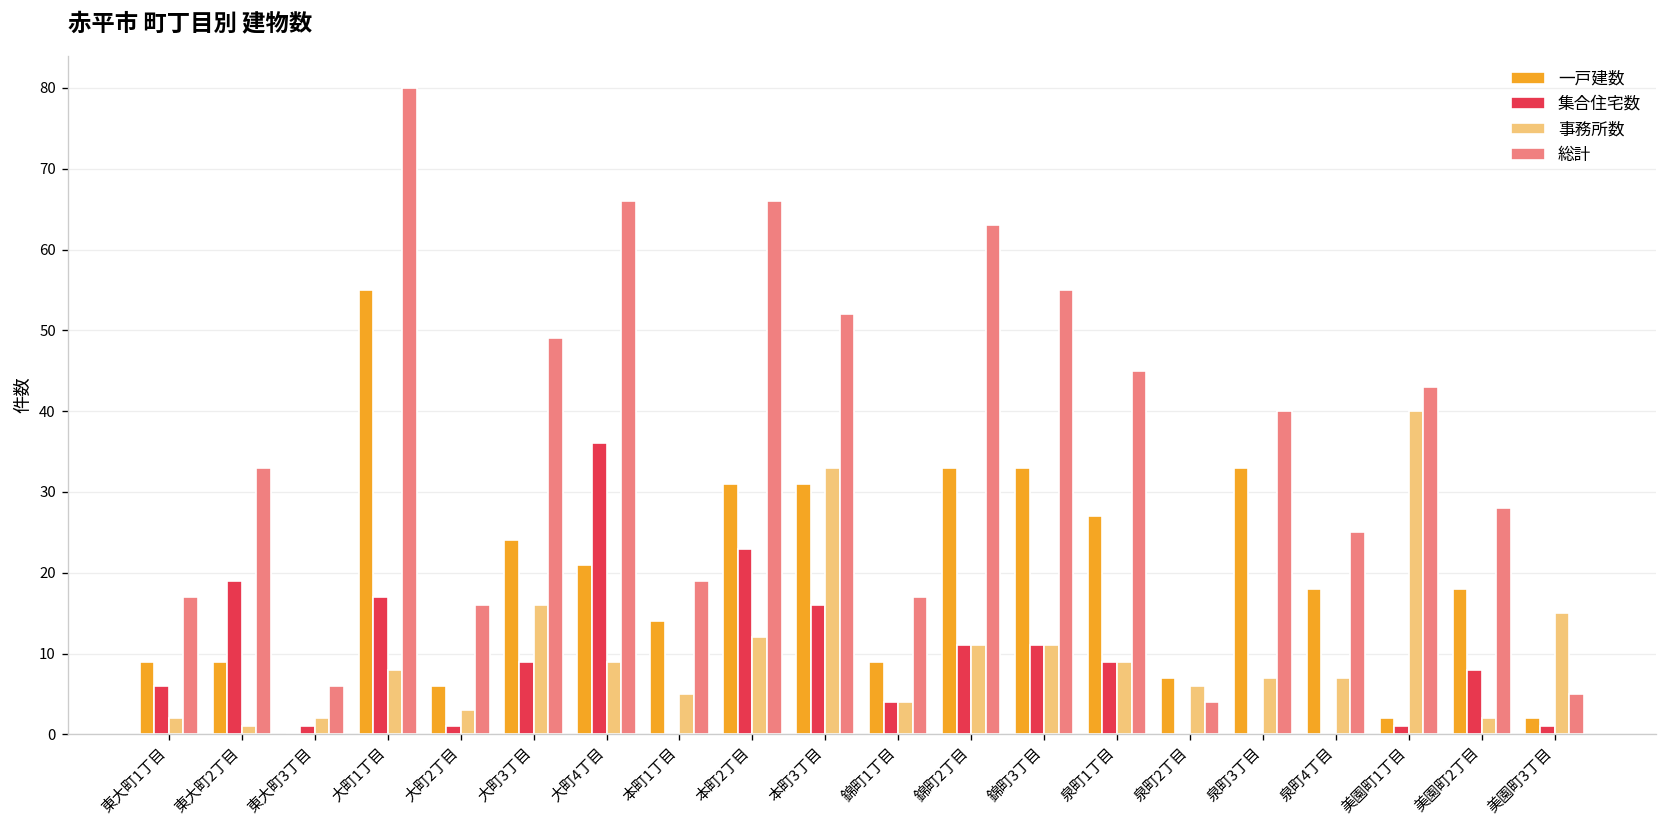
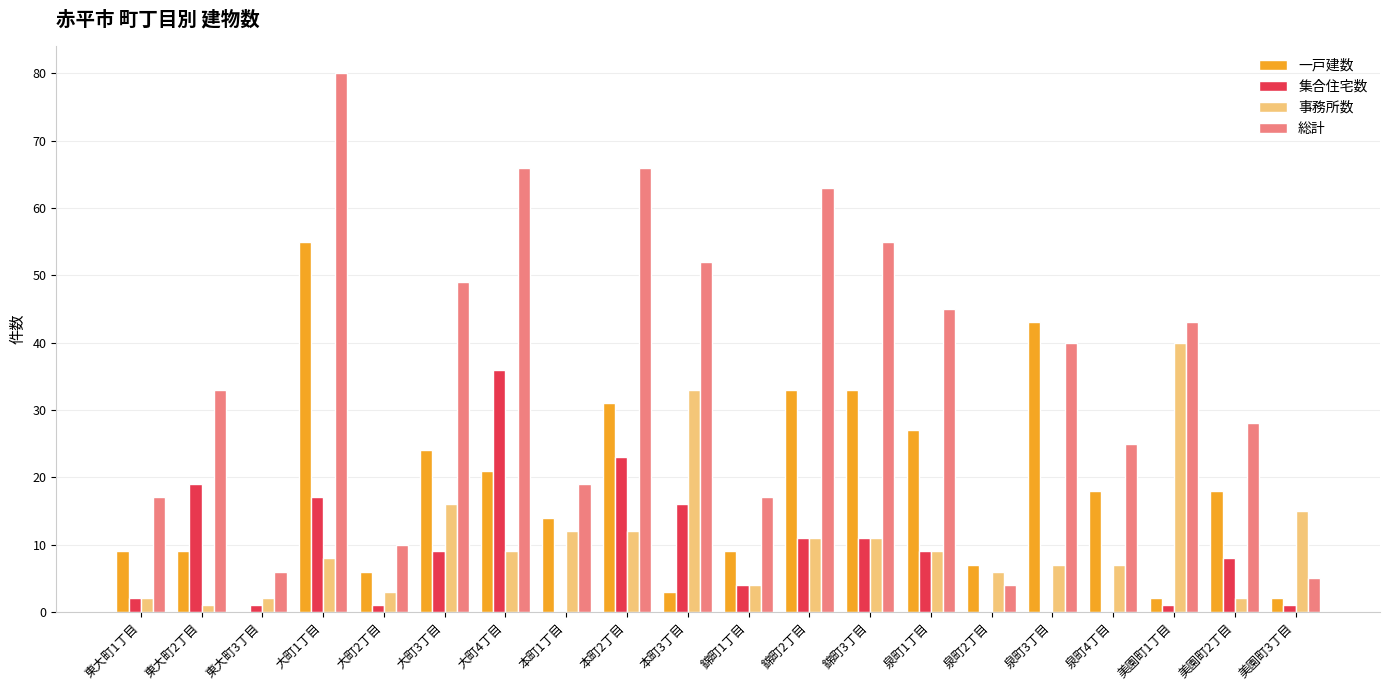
  {
    "一戸建数": {
      "東大町1丁目": 9,
      "東大町2丁目": 9,
      "東大町3丁目": 0,
      "大町1丁目": 55,
      "大町2丁目": 6,
      "大町3丁目": 24,
      "大町4丁目": 21,
      "本町1丁目": 14,
      "本町2丁目": 31,
-     "本町3丁目": 31,
+     "本町3丁目": 3,
      "錦町1丁目": 9,
      "錦町2丁目": 33,
      "錦町3丁目": 33,
      "泉町1丁目": 27,
      "泉町2丁目": 7,
-     "泉町3丁目": 33,
+     "泉町3丁目": 43,
      "泉町4丁目": 18,
      "美園町1丁目": 2,
      "美園町2丁目": 18,
      "美園町3丁目": 2
    },
    "集合住宅数": {
-     "東大町1丁目": 6,
+     "東大町1丁目": 2,
      "東大町2丁目": 19,
      "東大町3丁目": 1,
      "大町1丁目": 17,
      "大町2丁目": 1,
      "大町3丁目": 9,
      "大町4丁目": 36,
      "本町1丁目": 0,
      "本町2丁目": 23,
      "本町3丁目": 16,
      "錦町1丁目": 4,
      "錦町2丁目": 11,
      "錦町3丁目": 11,
      "泉町1丁目": 9,
      "泉町2丁目": 0,
      "泉町3丁目": 0,
      "泉町4丁目": 0,
      "美園町1丁目": 1,
      "美園町2丁目": 8,
      "美園町3丁目": 1
    },
    "事務所数": {
      "東大町1丁目": 2,
      "東大町2丁目": 1,
      "東大町3丁目": 2,
      "大町1丁目": 8,
      "大町2丁目": 3,
      "大町3丁目": 16,
      "大町4丁目": 9,
-     "本町1丁目": 5,
+     "本町1丁目": 12,
      "本町2丁目": 12,
      "本町3丁目": 33,
      "錦町1丁目": 4,
      "錦町2丁目": 11,
      "錦町3丁目": 11,
      "泉町1丁目": 9,
      "泉町2丁目": 6,
      "泉町3丁目": 7,
      "泉町4丁目": 7,
      "美園町1丁目": 40,
      "美園町2丁目": 2,
      "美園町3丁目": 15
    },
    "総計": {
      "東大町1丁目": 17,
      "東大町2丁目": 33,
      "東大町3丁目": 6,
      "大町1丁目": 80,
-     "大町2丁目": 16,
+     "大町2丁目": 10,
      "大町3丁目": 49,
      "大町4丁目": 66,
      "本町1丁目": 19,
      "本町2丁目": 66,
      "本町3丁目": 52,
      "錦町1丁目": 17,
      "錦町2丁目": 63,
      "錦町3丁目": 55,
      "泉町1丁目": 45,
      "泉町2丁目": 4,
      "泉町3丁目": 40,
      "泉町4丁目": 25,
      "美園町1丁目": 43,
      "美園町2丁目": 28,
      "美園町3丁目": 5
    }
  }
